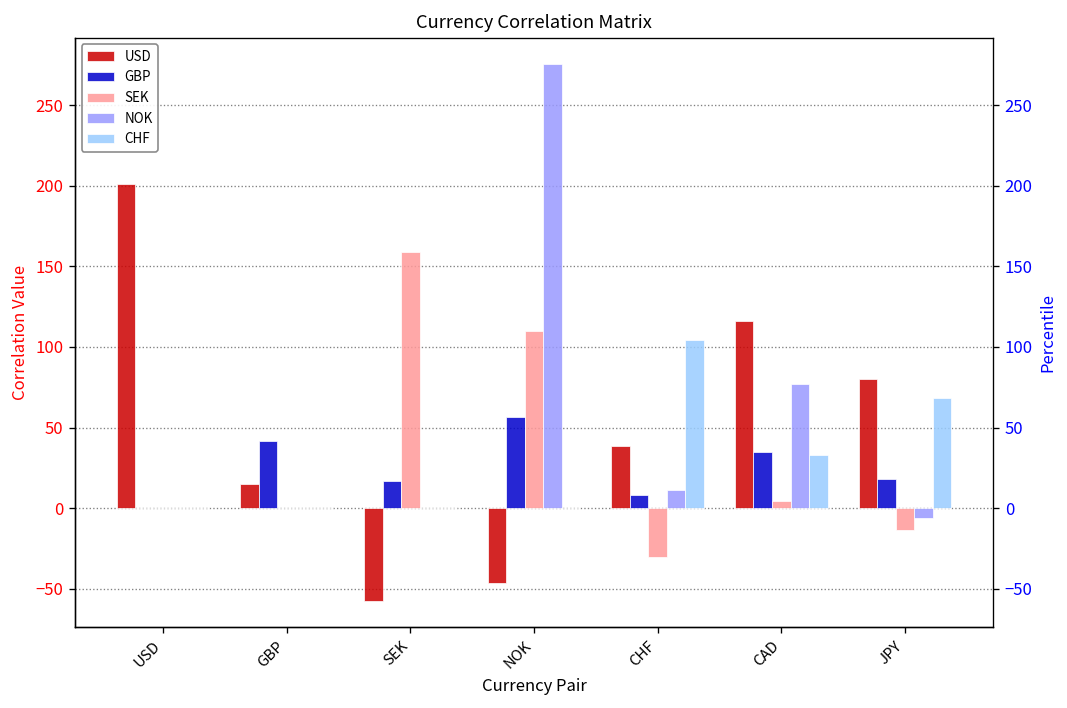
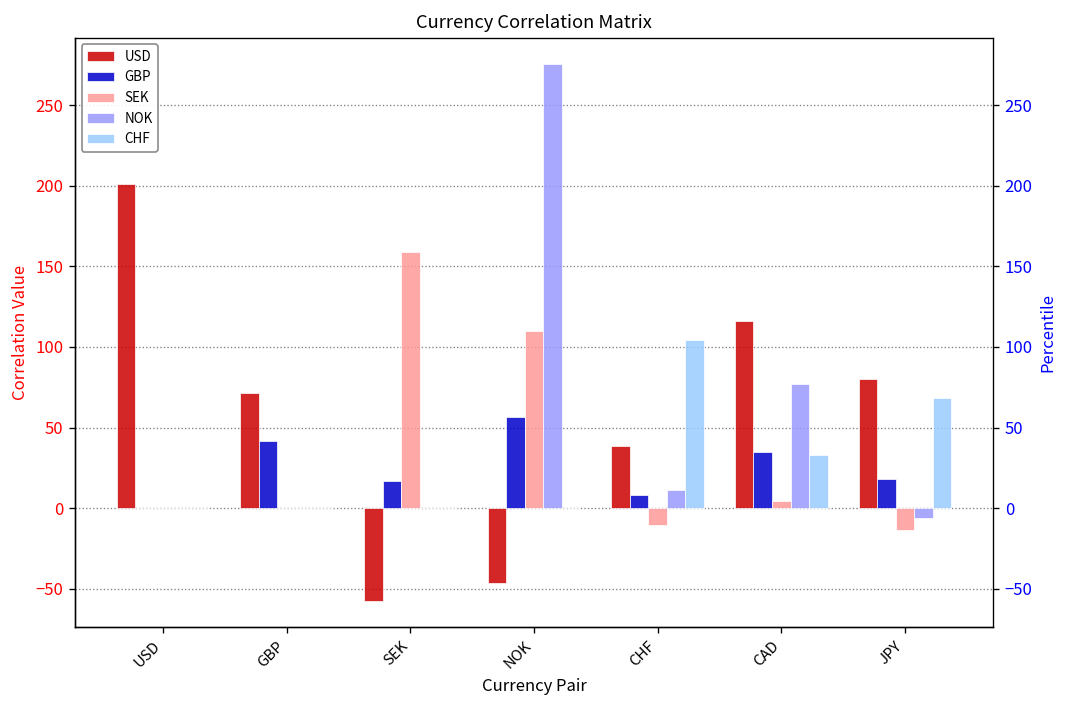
  {
    "USD": {
      "USD": 201,
-     "GBP": 15,
+     "GBP": 72,
      "SEK": -57,
      "NOK": -46,
      "CHF": 38,
      "CAD": 116,
      "JPY": 80
    },
    "GBP": {
      "USD": 0,
      "GBP": 42,
      "SEK": 17,
      "NOK": 57,
      "CHF": 8,
      "CAD": 35,
      "JPY": 18
    },
    "SEK": {
      "USD": 0,
      "GBP": 0,
      "SEK": 159,
      "NOK": 110,
-     "CHF": -30,
+     "CHF": -11,
      "CAD": 4,
      "JPY": -13
    }
  }
